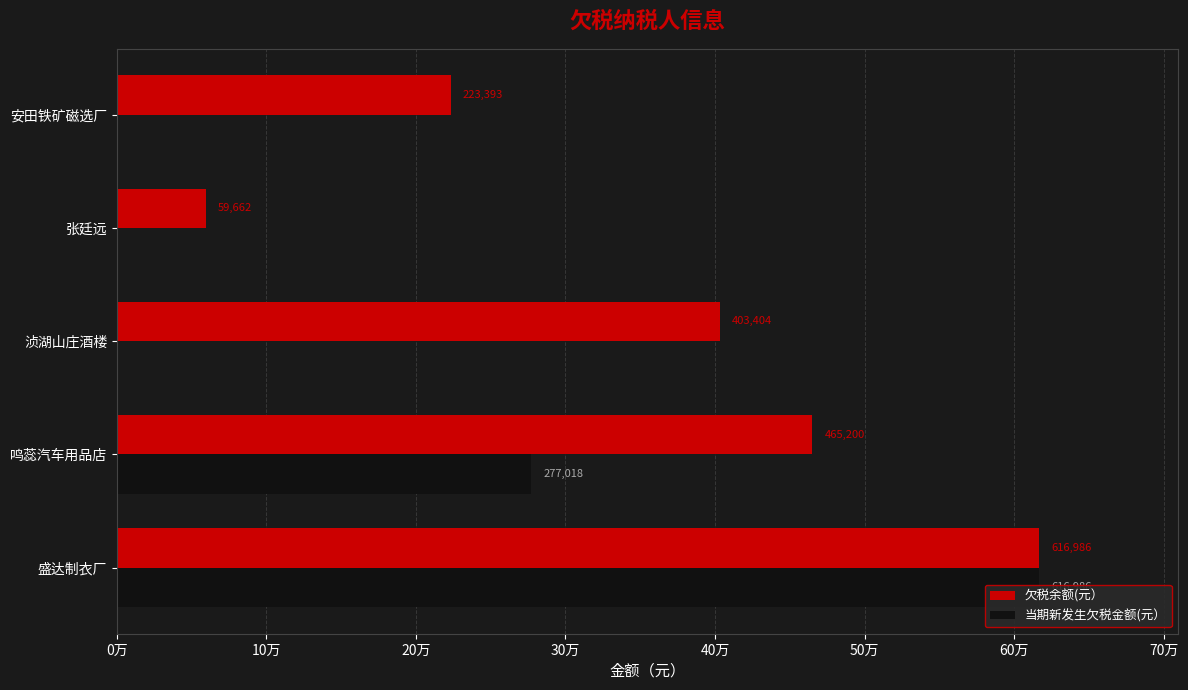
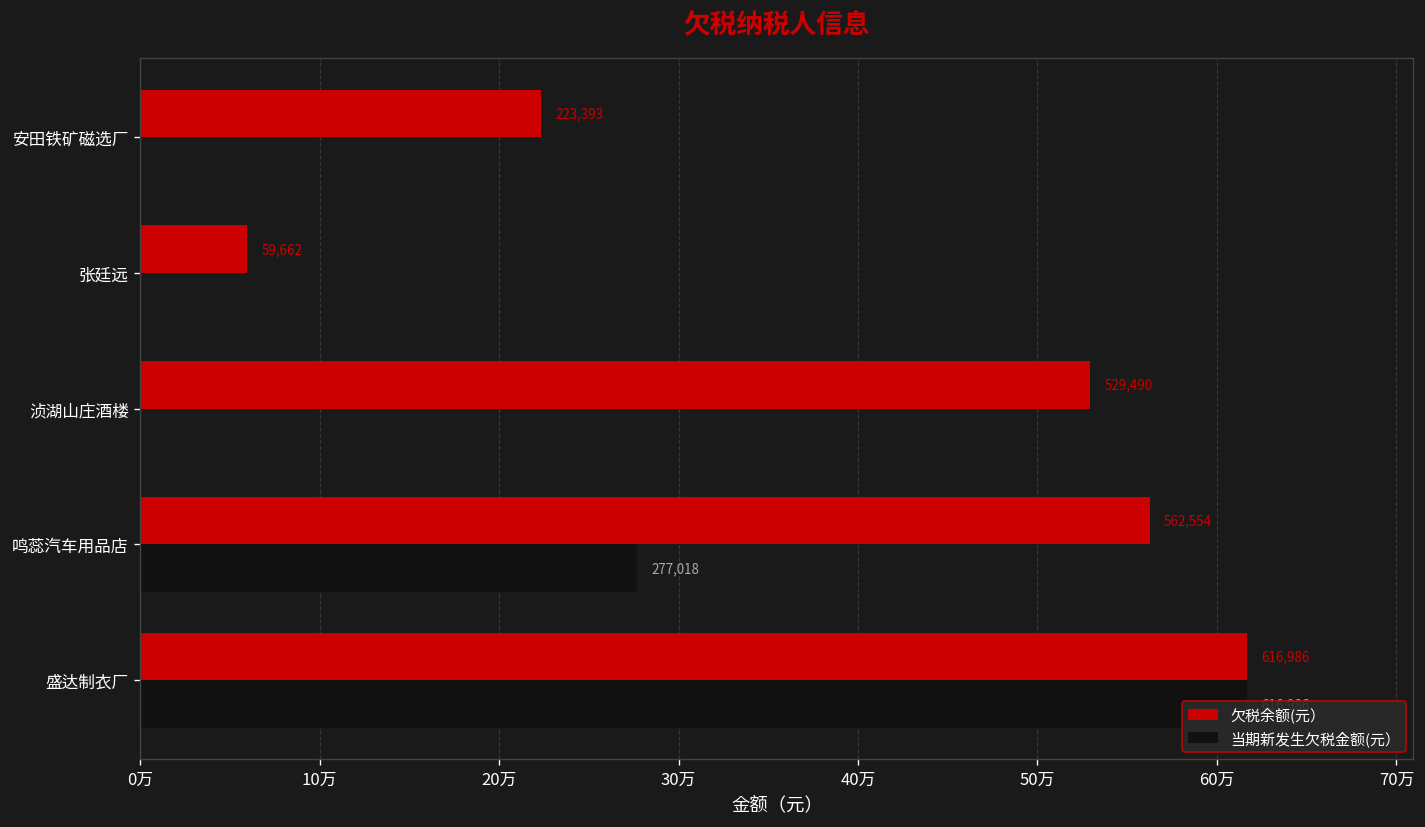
  {
    "欠税余额(元）": {
      "安田铁矿磁选厂": "223,393",
      "张廷远": "59,662",
-     "浈湖山庄酒楼": "403,404",
-     "鸣蕊汽车用品店": "465,200",
+     "浈湖山庄酒楼": "529,490",
+     "鸣蕊汽车用品店": "562,554",
      "盛达制衣厂": "616,986"
    },
    "当期新发生欠税金额(元）": {
      "鸣蕊汽车用品店": "277,018"
    }
  }
